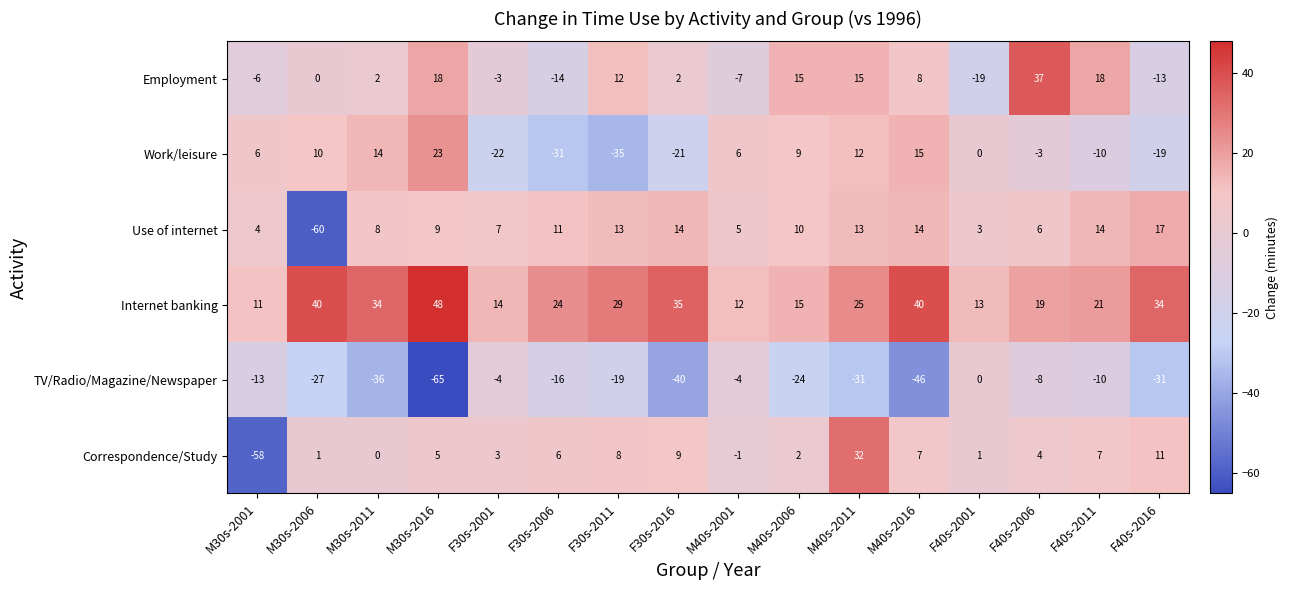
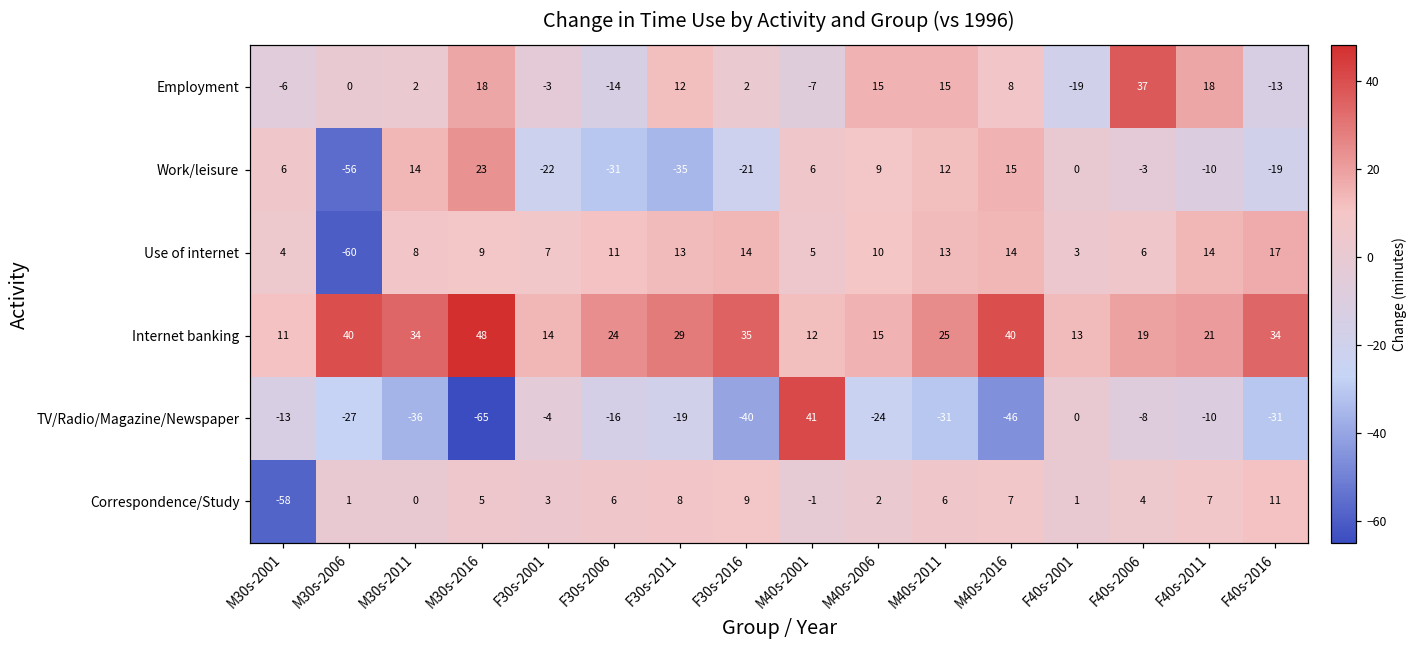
  {
    "Employment": {
      "M30s-2001": -6,
      "M30s-2006": 0,
      "M30s-2011": 2,
      "M30s-2016": 18,
      "F30s-2001": -3,
      "F30s-2006": -14,
      "F30s-2011": 12,
      "F30s-2016": 2,
      "M40s-2001": -7,
      "M40s-2006": 15,
      "M40s-2011": 15,
      "M40s-2016": 8,
      "F40s-2001": -19,
      "F40s-2006": 37,
      "F40s-2011": 18,
      "F40s-2016": -13
    },
    "Work/leisure": {
      "M30s-2001": 6,
-     "M30s-2006": 10,
+     "M30s-2006": -56,
      "M30s-2011": 14,
      "M30s-2016": 23,
      "F30s-2001": -22,
      "F30s-2006": -31,
      "F30s-2011": -35,
      "F30s-2016": -21,
      "M40s-2001": 6,
      "M40s-2006": 9,
      "M40s-2011": 12,
      "M40s-2016": 15,
      "F40s-2001": 0,
      "F40s-2006": -3,
      "F40s-2011": -10,
      "F40s-2016": -19
    },
    "Use of internet": {
      "M30s-2001": 4,
      "M30s-2006": -60,
      "M30s-2011": 8,
      "M30s-2016": 9,
      "F30s-2001": 7,
      "F30s-2006": 11,
      "F30s-2011": 13,
      "F30s-2016": 14,
      "M40s-2001": 5,
      "M40s-2006": 10,
      "M40s-2011": 13,
      "M40s-2016": 14,
      "F40s-2001": 3,
      "F40s-2006": 6,
      "F40s-2011": 14,
      "F40s-2016": 17
    },
    "Internet banking": {
      "M30s-2001": 11,
      "M30s-2006": 40,
      "M30s-2011": 34,
      "M30s-2016": 48,
      "F30s-2001": 14,
      "F30s-2006": 24,
      "F30s-2011": 29,
      "F30s-2016": 35,
      "M40s-2001": 12,
      "M40s-2006": 15,
      "M40s-2011": 25,
      "M40s-2016": 40,
      "F40s-2001": 13,
      "F40s-2006": 19,
      "F40s-2011": 21,
      "F40s-2016": 34
    },
    "TV/Radio/Magazine/Newspaper": {
      "M30s-2001": -13,
      "M30s-2006": -27,
      "M30s-2011": -36,
      "M30s-2016": -65,
      "F30s-2001": -4,
      "F30s-2006": -16,
      "F30s-2011": -19,
      "F30s-2016": -40,
-     "M40s-2001": -4,
+     "M40s-2001": 41,
      "M40s-2006": -24,
      "M40s-2011": -31,
      "M40s-2016": -46,
      "F40s-2001": 0,
      "F40s-2006": -8,
      "F40s-2011": -10,
      "F40s-2016": -31
    },
    "Correspondence/Study": {
      "M30s-2001": -58,
      "M30s-2006": 1,
      "M30s-2011": 0,
      "M30s-2016": 5,
      "F30s-2001": 3,
      "F30s-2006": 6,
      "F30s-2011": 8,
      "F30s-2016": 9,
      "M40s-2001": -1,
      "M40s-2006": 2,
-     "M40s-2011": 32,
+     "M40s-2011": 6,
      "M40s-2016": 7,
      "F40s-2001": 1,
      "F40s-2006": 4,
      "F40s-2011": 7,
      "F40s-2016": 11
    }
  }
